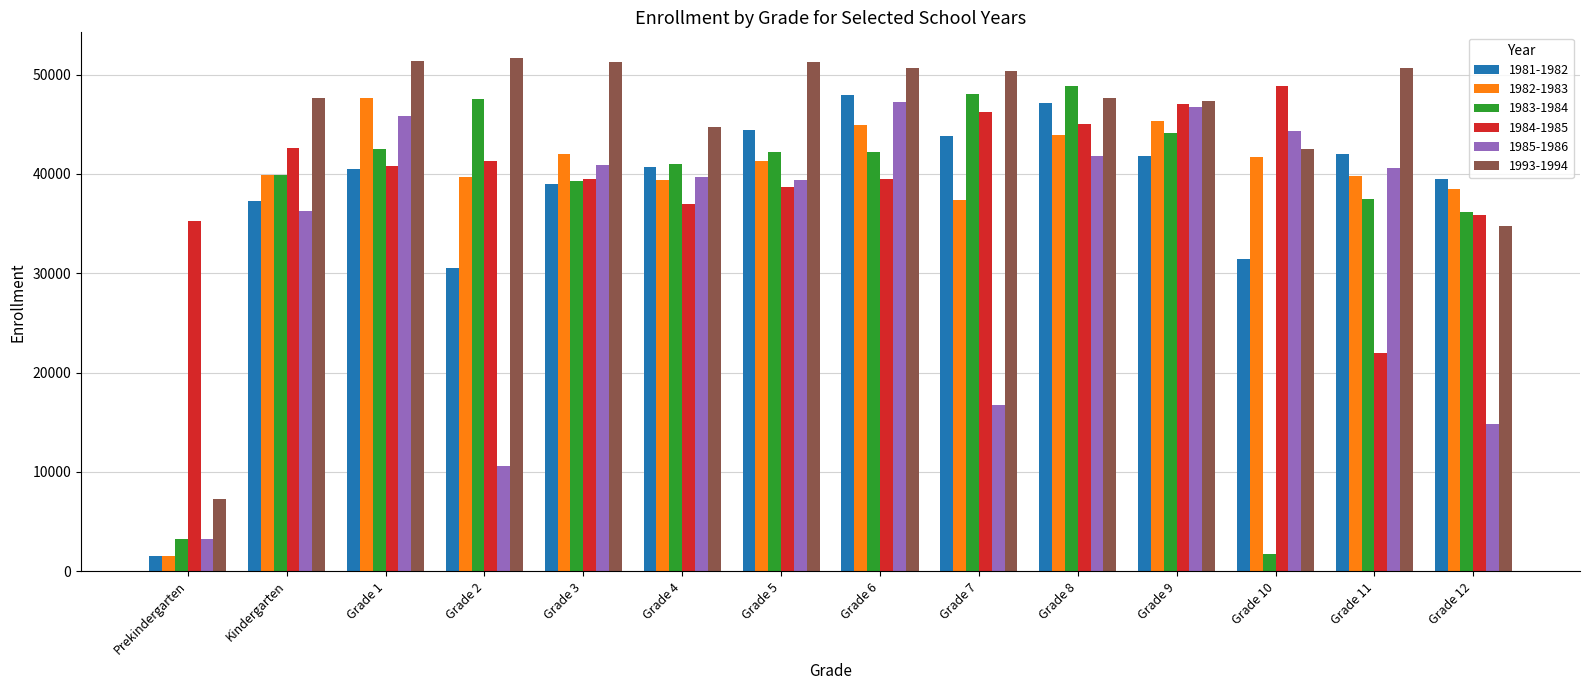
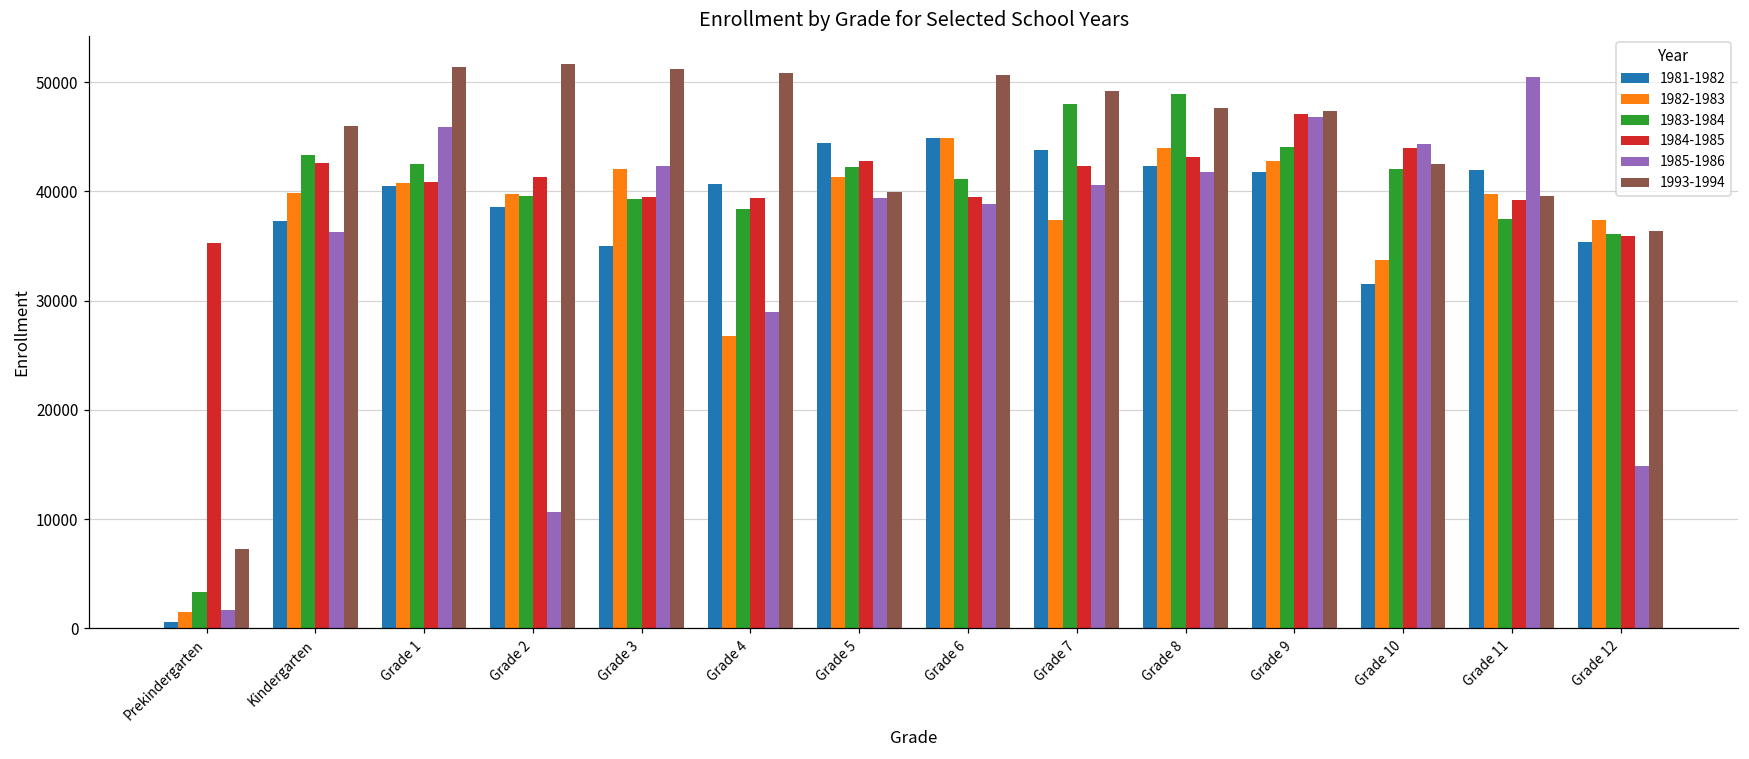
  {
    "1981-1982": {
-     "Prekindergarten": 2000,
+     "Prekindergarten": 1000,
      "Kindergarten": 37000,
      "Grade 1": 40000,
-     "Grade 2": 31000,
-     "Grade 3": 39000,
+     "Grade 2": 39000,
+     "Grade 3": 35000,
      "Grade 4": 41000,
      "Grade 5": 44000,
-     "Grade 6": 48000,
+     "Grade 6": 45000,
      "Grade 7": 44000,
-     "Grade 8": 47000,
+     "Grade 8": 42000,
      "Grade 9": 42000,
      "Grade 10": 31000,
      "Grade 11": 42000,
-     "Grade 12": 39000
+     "Grade 12": 35000
    },
    "1982-1983": {
      "Prekindergarten": 2000,
      "Kindergarten": 40000,
-     "Grade 1": 48000,
+     "Grade 1": 41000,
      "Grade 2": 40000,
      "Grade 3": 42000,
-     "Grade 4": 39000,
+     "Grade 4": 27000,
      "Grade 5": 41000,
      "Grade 6": 45000,
      "Grade 7": 37000,
      "Grade 8": 44000,
-     "Grade 9": 45000,
-     "Grade 10": 42000,
+     "Grade 9": 43000,
+     "Grade 10": 34000,
      "Grade 11": 40000,
-     "Grade 12": 38000
+     "Grade 12": 37000
    },
    "1983-1984": {
      "Prekindergarten": 3000,
-     "Kindergarten": 40000,
+     "Kindergarten": 43000,
      "Grade 1": 43000,
-     "Grade 2": 48000,
+     "Grade 2": 40000,
      "Grade 3": 39000,
-     "Grade 4": 41000,
+     "Grade 4": 38000,
      "Grade 5": 42000,
-     "Grade 6": 42000,
+     "Grade 6": 41000,
      "Grade 7": 48000,
      "Grade 8": 49000,
      "Grade 9": 44000,
-     "Grade 10": 2000,
+     "Grade 10": 42000,
      "Grade 11": 37000,
      "Grade 12": 36000
    },
    "1984-1985": {
      "Prekindergarten": 35000,
      "Kindergarten": 43000,
      "Grade 1": 41000,
      "Grade 2": 41000,
      "Grade 3": 39000,
-     "Grade 4": 37000,
-     "Grade 5": 39000,
+     "Grade 4": 39000,
+     "Grade 5": 43000,
      "Grade 6": 40000,
-     "Grade 7": 46000,
-     "Grade 8": 45000,
+     "Grade 7": 42000,
+     "Grade 8": 43000,
      "Grade 9": 47000,
-     "Grade 10": 49000,
-     "Grade 11": 22000,
+     "Grade 10": 44000,
+     "Grade 11": 39000,
      "Grade 12": 36000
    },
    "1985-1986": {
-     "Prekindergarten": 3000,
+     "Prekindergarten": 2000,
      "Kindergarten": 36000,
      "Grade 1": 46000,
      "Grade 2": 11000,
-     "Grade 3": 41000,
-     "Grade 4": 40000,
+     "Grade 3": 42000,
+     "Grade 4": 29000,
      "Grade 5": 39000,
-     "Grade 6": 47000,
-     "Grade 7": 17000,
+     "Grade 6": 39000,
+     "Grade 7": 41000,
      "Grade 8": 42000,
      "Grade 9": 47000,
      "Grade 10": 44000,
-     "Grade 11": 41000,
+     "Grade 11": 50000,
      "Grade 12": 15000
    },
    "1993-1994": {
      "Prekindergarten": 7000,
-     "Kindergarten": 48000,
+     "Kindergarten": 46000,
      "Grade 1": 51000,
      "Grade 2": 52000,
      "Grade 3": 51000,
-     "Grade 4": 45000,
-     "Grade 5": 51000,
+     "Grade 4": 51000,
+     "Grade 5": 40000,
      "Grade 6": 51000,
-     "Grade 7": 50000,
+     "Grade 7": 49000,
      "Grade 8": 48000,
      "Grade 9": 47000,
      "Grade 10": 43000,
-     "Grade 11": 51000,
-     "Grade 12": 35000
+     "Grade 11": 40000,
+     "Grade 12": 36000
    }
  }
